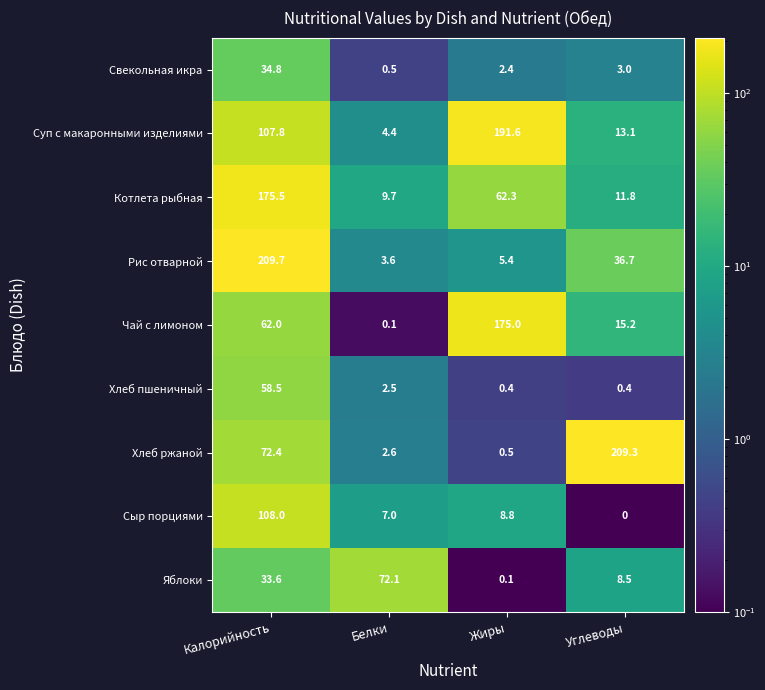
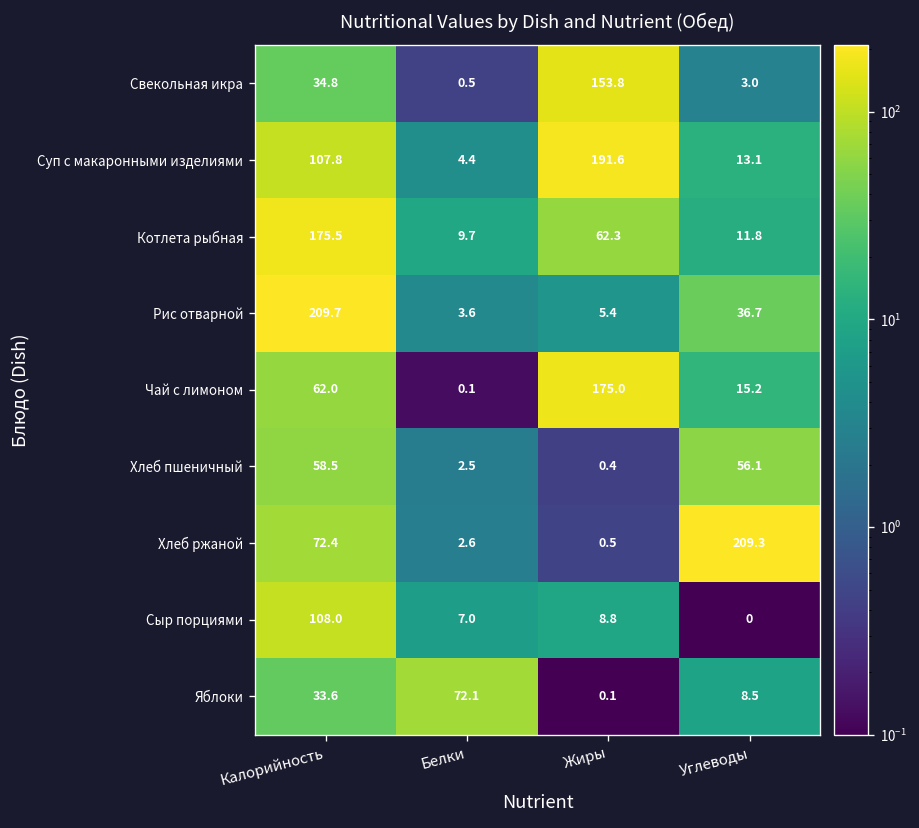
  {
    "Свекольная икра": {
      "Калорийность": 34.8,
      "Белки": 0.5,
-     "Жиры": 2.4,
+     "Жиры": 153.8,
      "Углеводы": 3.0
    },
    "Суп с макаронными изделиями": {
      "Калорийность": 107.8,
      "Белки": 4.4,
      "Жиры": 191.6,
      "Углеводы": 13.1
    },
    "Котлета рыбная": {
      "Калорийность": 175.5,
      "Белки": 9.7,
      "Жиры": 62.3,
      "Углеводы": 11.8
    },
    "Рис отварной": {
      "Калорийность": 209.7,
      "Белки": 3.6,
      "Жиры": 5.4,
      "Углеводы": 36.7
    },
    "Чай с лимоном": {
      "Калорийность": 62.0,
      "Белки": 0.1,
      "Жиры": 175.0,
      "Углеводы": 15.2
    },
    "Хлеб пшеничный": {
      "Калорийность": 58.5,
      "Белки": 2.5,
      "Жиры": 0.4,
-     "Углеводы": 0.4
+     "Углеводы": 56.1
    },
    "Хлеб ржаной": {
      "Калорийность": 72.4,
      "Белки": 2.6,
      "Жиры": 0.5,
      "Углеводы": 209.3
    },
    "Сыр порциями": {
      "Калорийность": 108.0,
      "Белки": 7.0,
      "Жиры": 8.8,
      "Углеводы": 0
    },
    "Яблоки": {
      "Калорийность": 33.6,
      "Белки": 72.1,
      "Жиры": 0.1,
      "Углеводы": 8.5
    }
  }
